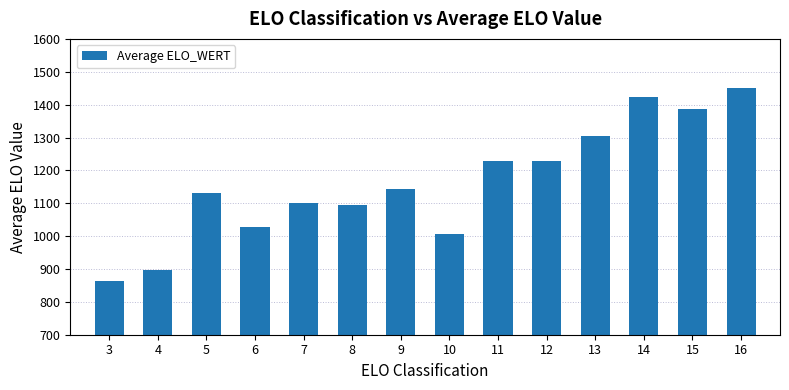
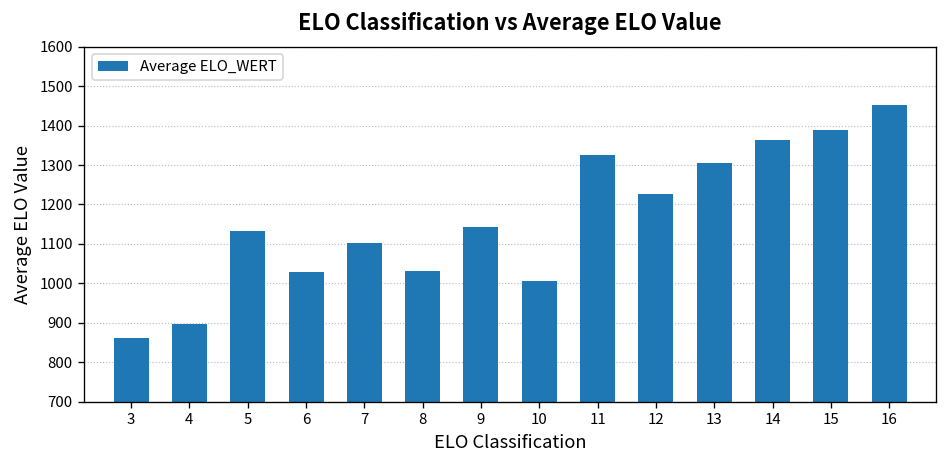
  {
    "3": 860,
    "4": 900,
    "5": 1130,
    "6": 1030,
    "7": 1100,
-   "8": 1100,
+   "8": 1030,
    "9": 1140,
    "10": 1010,
-   "11": 1230,
+   "11": 1330,
    "12": 1230,
    "13": 1310,
-   "14": 1420,
+   "14": 1360,
    "15": 1390,
    "16": 1450
  }
